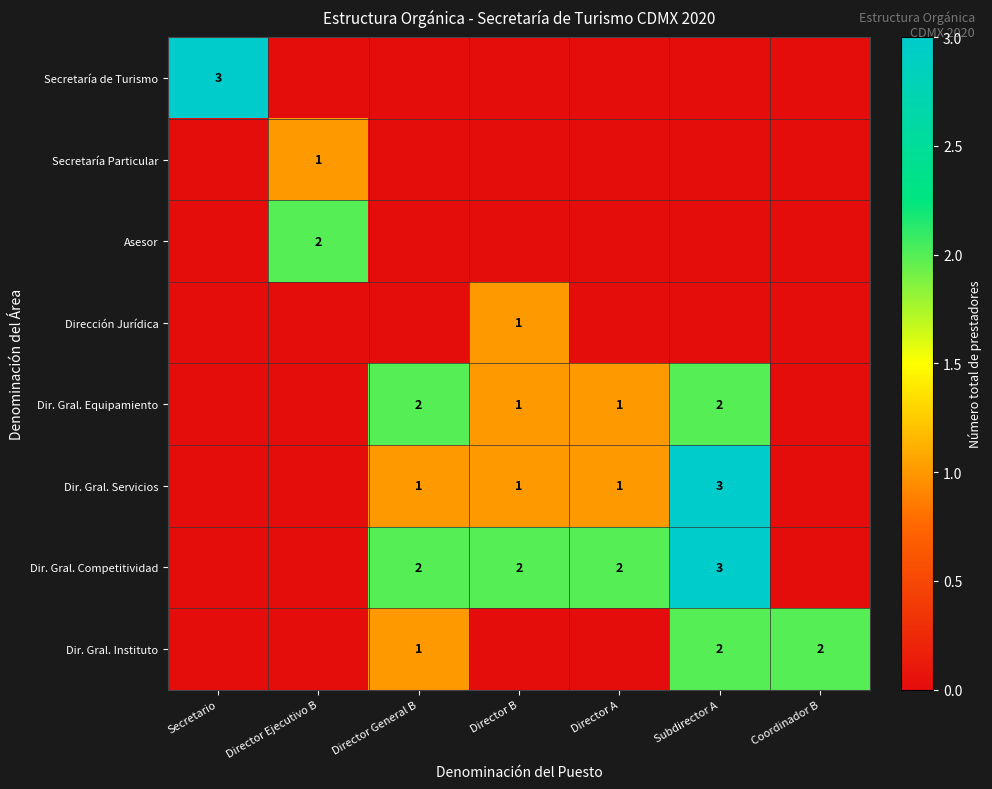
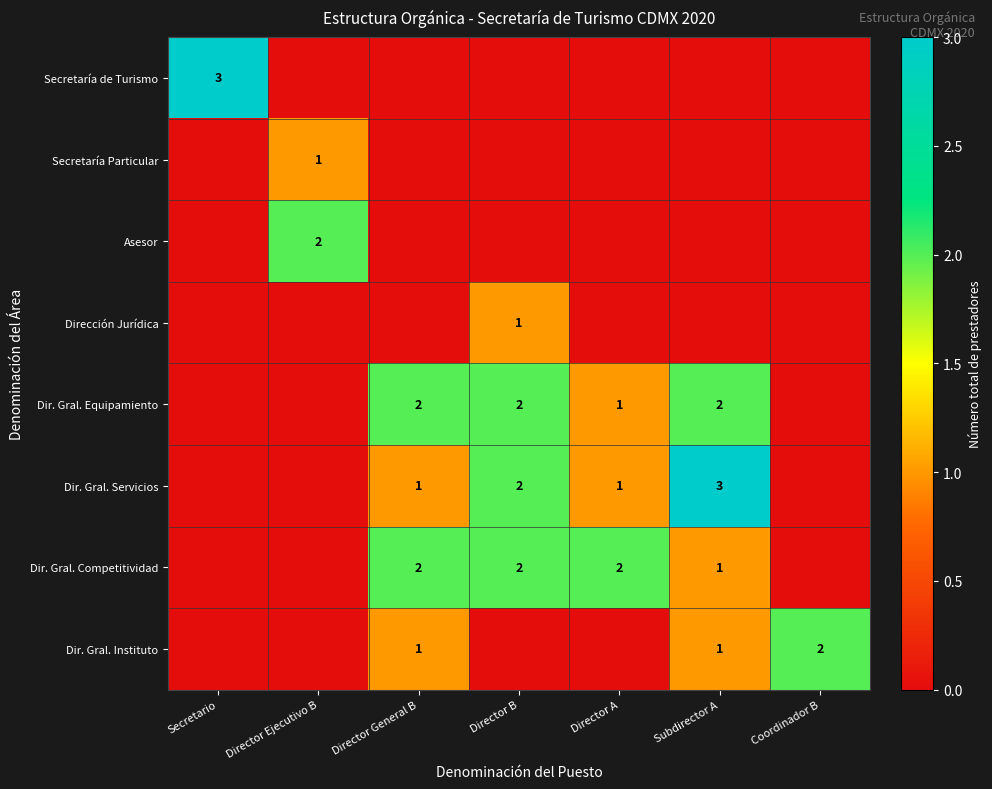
  {
    "Secretaría de Turismo": {
      "Secretario": 3
    },
    "Secretaría Particular": {
      "Director Ejecutivo B": 1
    },
    "Asesor": {
      "Director Ejecutivo B": 2
    },
    "Dirección Jurídica": {
      "Director B": 1
    },
    "Dir. Gral. Equipamiento": {
      "Director General B": 2,
-     "Director B": 1,
+     "Director B": 2,
      "Director A": 1,
      "Subdirector A": 2
    },
    "Dir. Gral. Servicios": {
      "Director General B": 1,
-     "Director B": 1,
+     "Director B": 2,
      "Director A": 1,
      "Subdirector A": 3
    },
    "Dir. Gral. Competitividad": {
      "Director General B": 2,
      "Director B": 2,
      "Director A": 2,
-     "Subdirector A": 3
+     "Subdirector A": 1
    },
    "Dir. Gral. Instituto": {
      "Director General B": 1,
-     "Subdirector A": 2,
+     "Subdirector A": 1,
      "Coordinador B": 2
    }
  }
